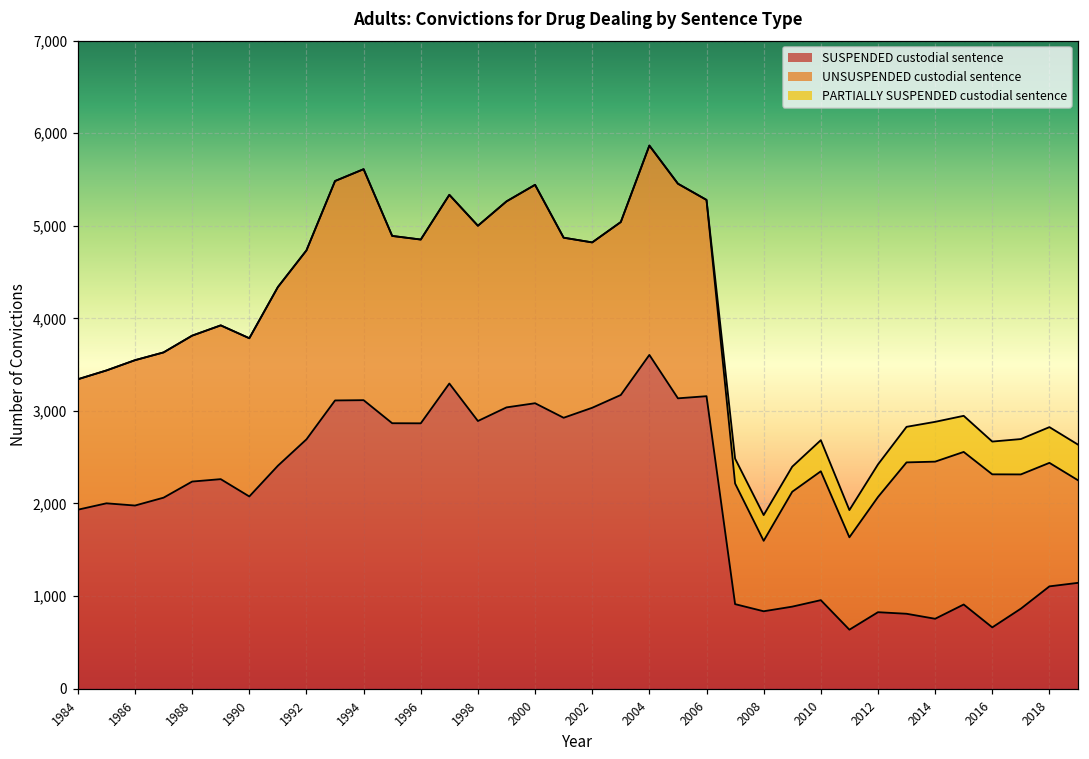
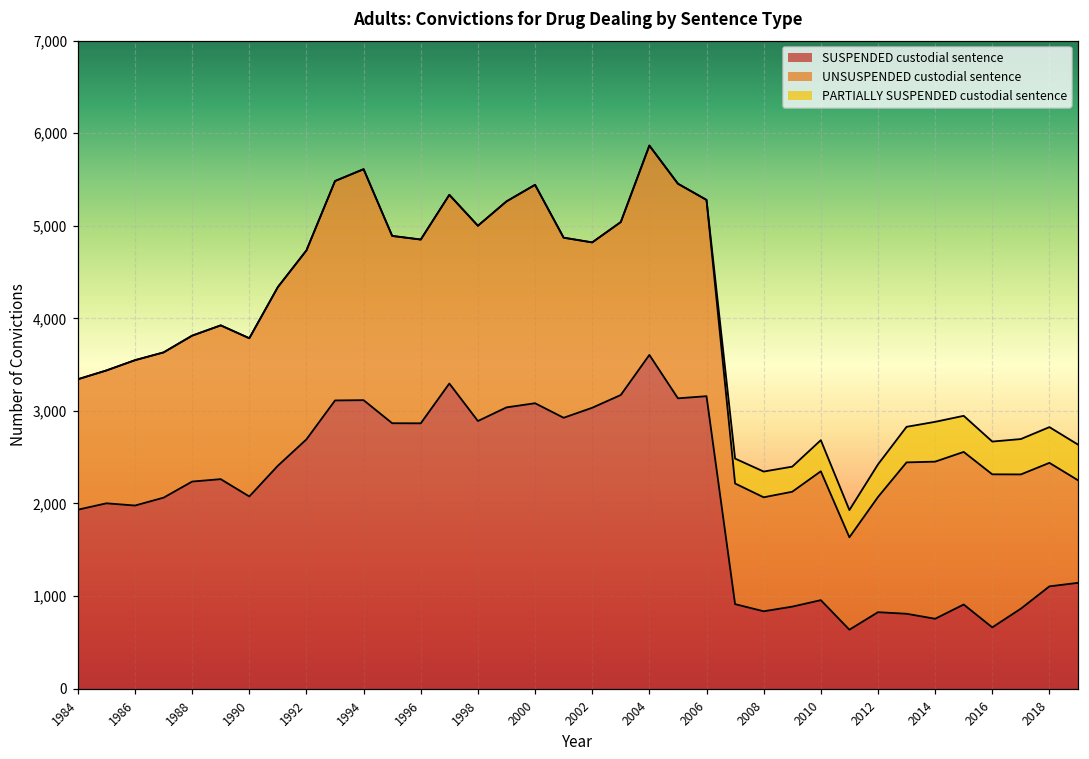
  {
    "SUSPENDED custodial sentence": {
      "1984": "1,900",
      "1986": "2,000",
      "1988": "2,200",
      "1990": "2,100",
      "1992": "2,700",
      "1994": "3,100",
      "1996": "2,900",
      "1998": "2,900",
      "2000": "3,100",
      "2002": "3,000",
      "2004": "3,600",
      "2006": "3,200",
      "2008": "800",
      "2010": "1,000",
      "2012": "800",
      "2014": "800",
      "2016": "700",
      "2018": "1,100"
    },
    "UNSUSPENDED custodial sentence": {
-     "2008": "800",
+     "2008": "1,200",
      "2010": "1,400",
      "2012": "1,200",
      "2014": "1,700",
      "2016": "1,700",
      "2018": "1,300"
    },
    "PARTIALLY SUSPENDED custodial sentence": {
      "2008": "300",
      "2010": "300",
      "2012": "400",
      "2014": "400",
      "2016": "400",
      "2018": "400"
    }
  }
